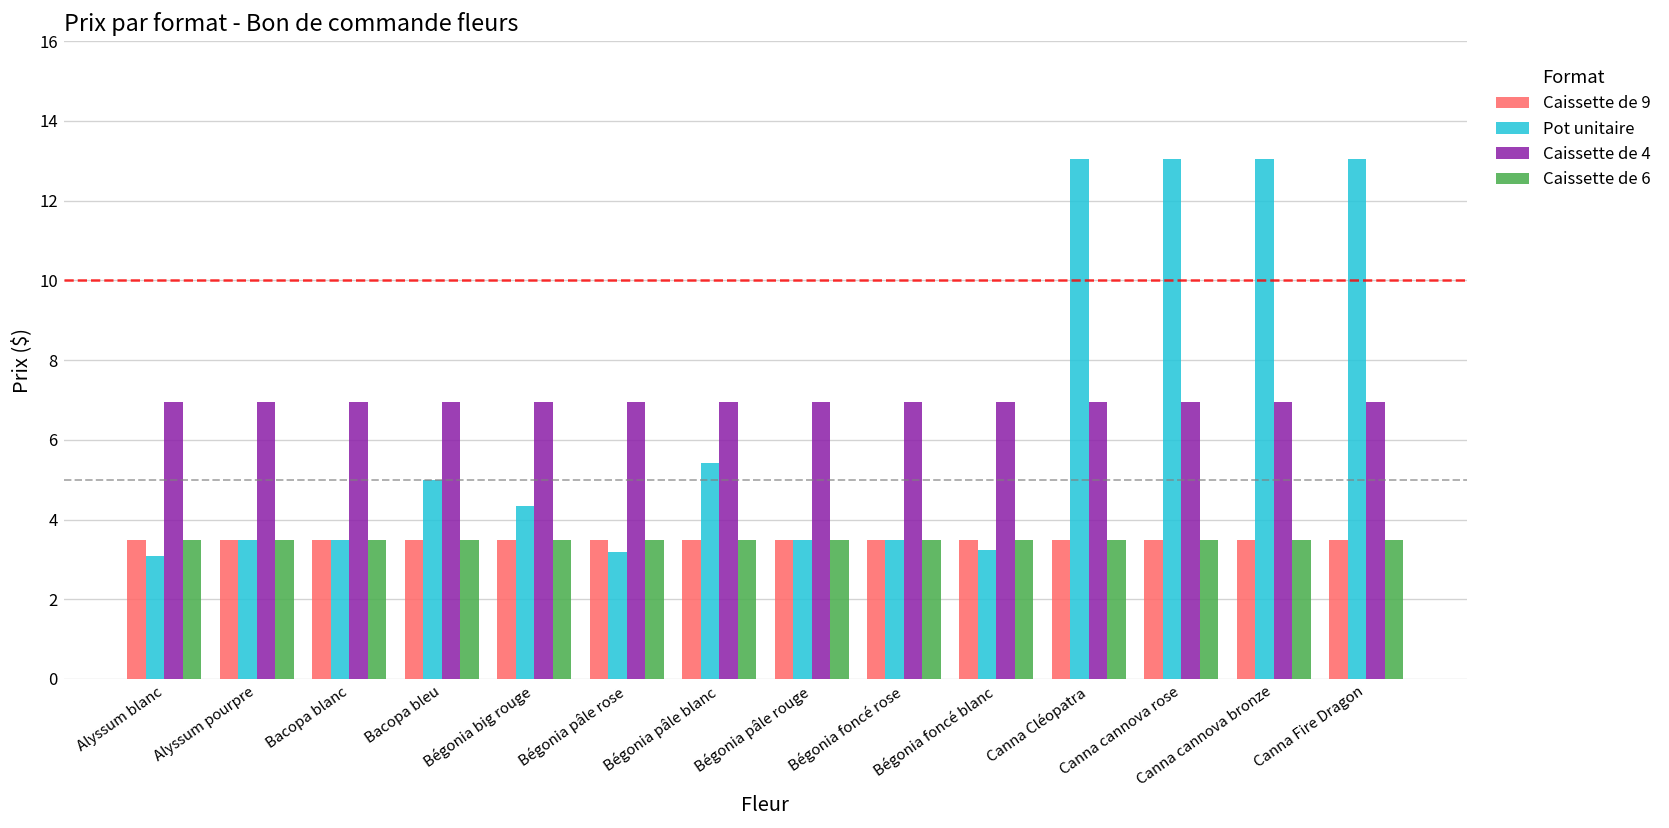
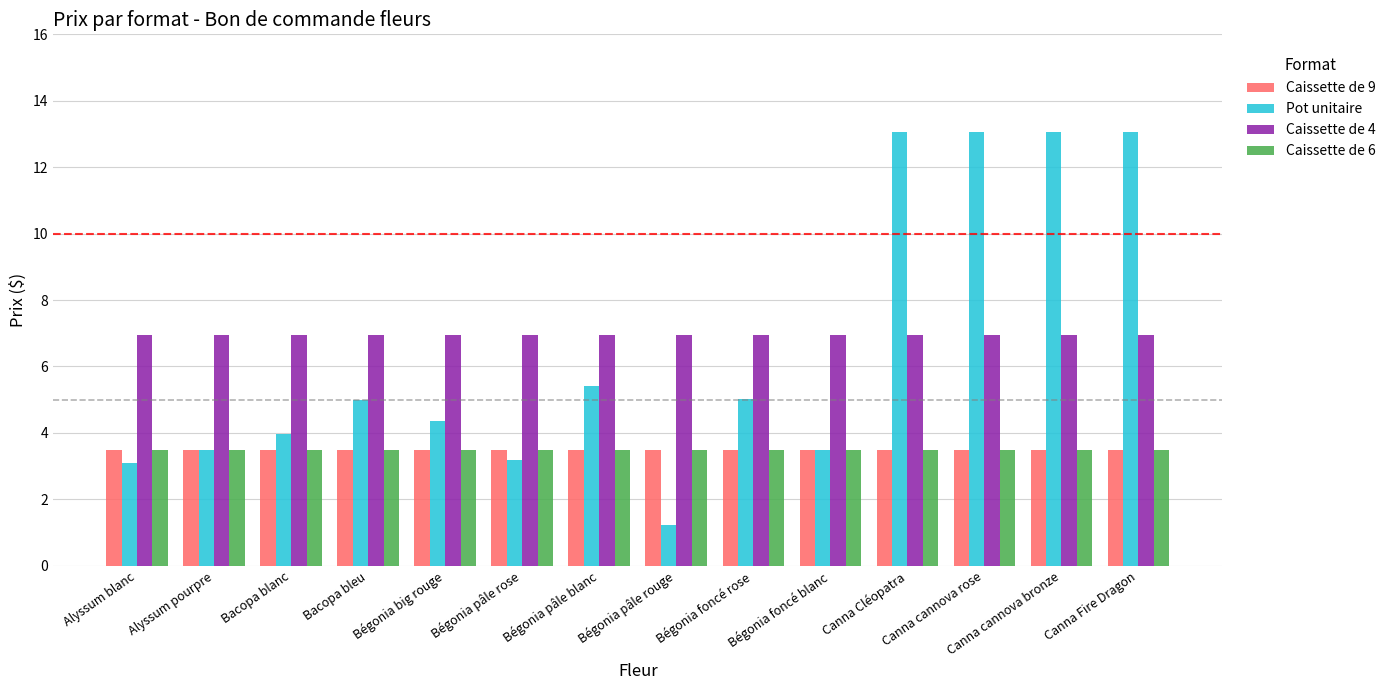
  {
    "Caissette de 9": {
      "Alyssum blanc": 3.5,
      "Alyssum pourpre": 3.5,
      "Bacopa blanc": 3.5,
      "Bacopa bleu": 3.5,
      "Bégonia big rouge": 3.5,
      "Bégonia pâle rose": 3.5,
      "Bégonia pâle blanc": 3.5,
      "Bégonia pâle rouge": 3.5,
      "Bégonia foncé rose": 3.5,
      "Bégonia foncé blanc": 3.5,
      "Canna Cléopatra": 3.5,
      "Canna cannova rose": 3.5,
      "Canna cannova bronze": 3.5,
      "Canna Fire Dragon": 3.5
    },
    "Pot unitaire": {
      "Alyssum blanc": 3.1,
      "Alyssum pourpre": 3.5,
-     "Bacopa blanc": 3.5,
+     "Bacopa blanc": 4.0,
      "Bacopa bleu": 5.0,
      "Bégonia big rouge": 4.4,
      "Bégonia pâle rose": 3.2,
      "Bégonia pâle blanc": 5.4,
-     "Bégonia pâle rouge": 3.5,
-     "Bégonia foncé rose": 3.5,
-     "Bégonia foncé blanc": 3.2,
+     "Bégonia pâle rouge": 1.2,
+     "Bégonia foncé rose": 5.0,
+     "Bégonia foncé blanc": 3.5,
      "Canna Cléopatra": 13.1,
      "Canna cannova rose": 13.1,
      "Canna cannova bronze": 13.1,
      "Canna Fire Dragon": 13.1
    },
    "Caissette de 4": {
      "Alyssum blanc": 7.0,
      "Alyssum pourpre": 7.0,
      "Bacopa blanc": 7.0,
      "Bacopa bleu": 7.0,
      "Bégonia big rouge": 7.0,
      "Bégonia pâle rose": 7.0,
      "Bégonia pâle blanc": 7.0,
      "Bégonia pâle rouge": 7.0,
      "Bégonia foncé rose": 7.0,
      "Bégonia foncé blanc": 7.0,
      "Canna Cléopatra": 7.0,
      "Canna cannova rose": 7.0,
      "Canna cannova bronze": 7.0,
      "Canna Fire Dragon": 7.0
    },
    "Caissette de 6": {
      "Alyssum blanc": 3.5,
      "Alyssum pourpre": 3.5,
      "Bacopa blanc": 3.5,
      "Bacopa bleu": 3.5,
      "Bégonia big rouge": 3.5,
      "Bégonia pâle rose": 3.5,
      "Bégonia pâle blanc": 3.5,
      "Bégonia pâle rouge": 3.5,
      "Bégonia foncé rose": 3.5,
      "Bégonia foncé blanc": 3.5,
      "Canna Cléopatra": 3.5,
      "Canna cannova rose": 3.5,
      "Canna cannova bronze": 3.5,
      "Canna Fire Dragon": 3.5
    }
  }
